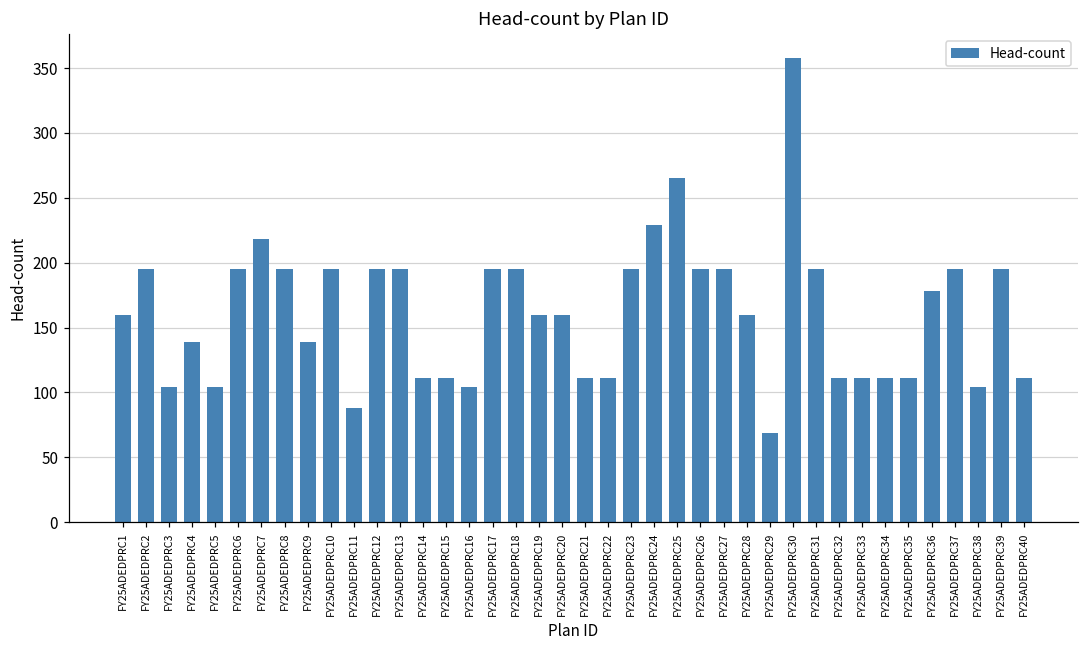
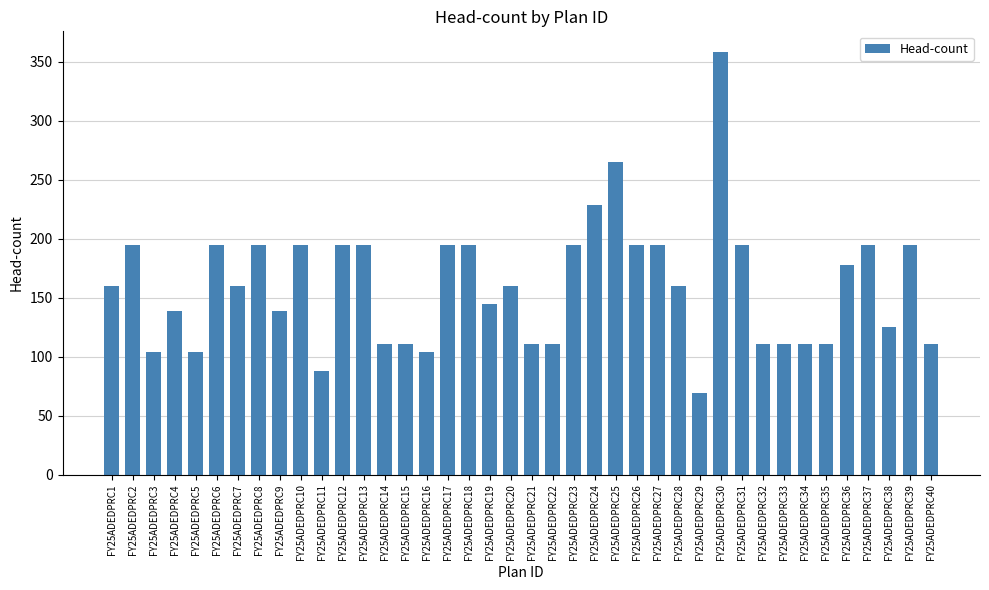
  {
    "FY25ADEDPRC1": 160,
    "FY25ADEDPRC2": 195,
    "FY25ADEDPRC3": 104,
    "FY25ADEDPRC4": 139,
    "FY25ADEDPRC5": 104,
    "FY25ADEDPRC6": 195,
-   "FY25ADEDPRC7": 218,
+   "FY25ADEDPRC7": 160,
    "FY25ADEDPRC8": 195,
    "FY25ADEDPRC9": 139,
    "FY25ADEDPRC10": 195,
    "FY25ADEDPRC11": 88,
    "FY25ADEDPRC12": 195,
    "FY25ADEDPRC13": 195,
    "FY25ADEDPRC14": 111,
    "FY25ADEDPRC15": 111,
    "FY25ADEDPRC16": 104,
    "FY25ADEDPRC17": 195,
    "FY25ADEDPRC18": 195,
-   "FY25ADEDPRC19": 160,
+   "FY25ADEDPRC19": 145,
    "FY25ADEDPRC20": 160,
    "FY25ADEDPRC21": 111,
    "FY25ADEDPRC22": 111,
    "FY25ADEDPRC23": 195,
    "FY25ADEDPRC24": 229,
    "FY25ADEDPRC25": 265,
    "FY25ADEDPRC26": 195,
    "FY25ADEDPRC27": 195,
    "FY25ADEDPRC28": 160,
    "FY25ADEDPRC29": 69,
    "FY25ADEDPRC30": 358,
    "FY25ADEDPRC31": 195,
    "FY25ADEDPRC32": 111,
    "FY25ADEDPRC33": 111,
    "FY25ADEDPRC34": 111,
    "FY25ADEDPRC35": 111,
    "FY25ADEDPRC36": 178,
    "FY25ADEDPRC37": 195,
-   "FY25ADEDPRC38": 104,
+   "FY25ADEDPRC38": 125,
    "FY25ADEDPRC39": 195,
    "FY25ADEDPRC40": 111
  }
